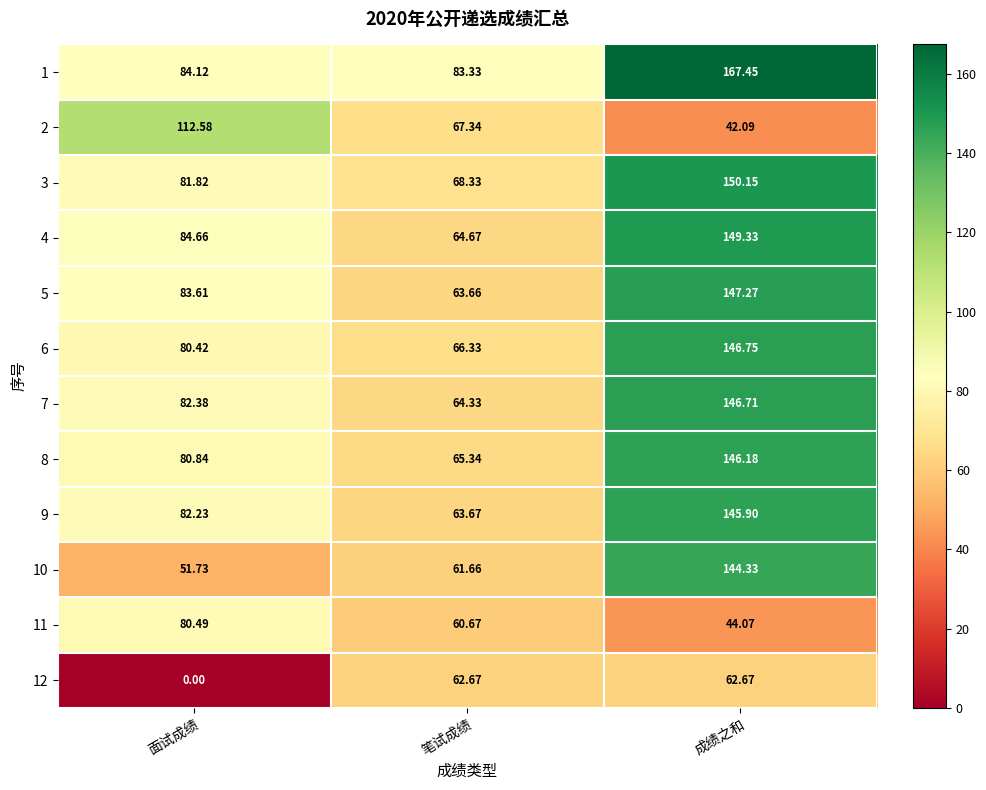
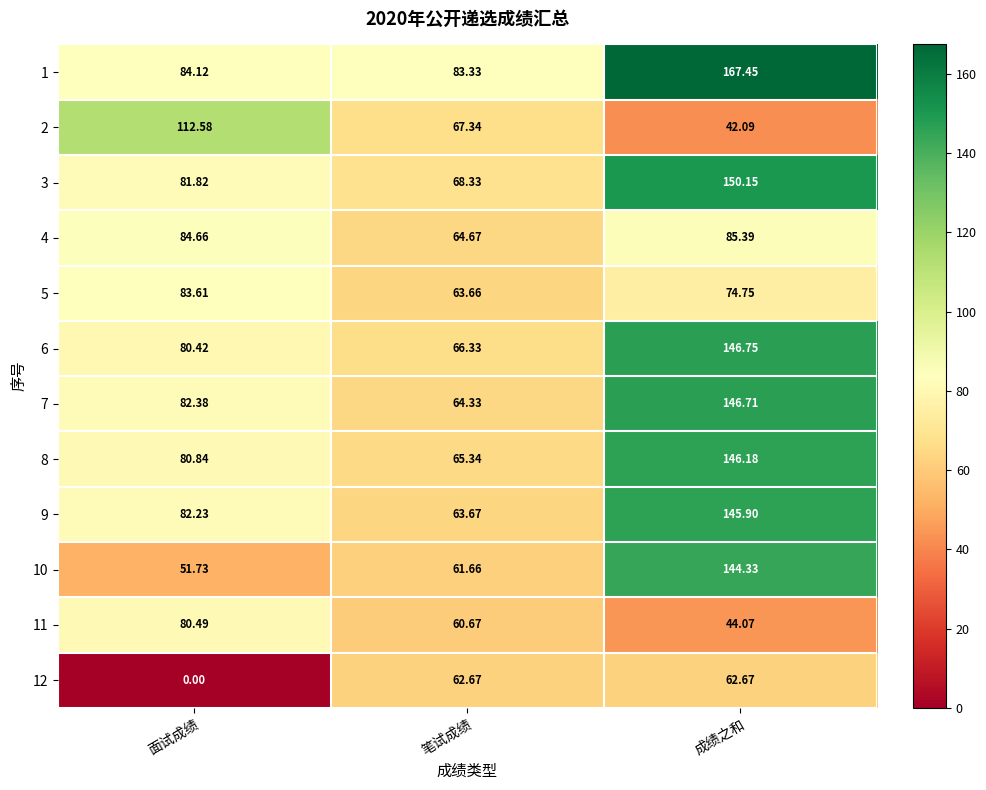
  {
    "1": {
      "面试成绩": 84.12,
      "笔试成绩": 83.33,
      "成绩之和": 167.45
    },
    "2": {
      "面试成绩": 112.58,
      "笔试成绩": 67.34,
      "成绩之和": 42.09
    },
    "3": {
      "面试成绩": 81.82,
      "笔试成绩": 68.33,
      "成绩之和": 150.15
    },
    "4": {
      "面试成绩": 84.66,
      "笔试成绩": 64.67,
-     "成绩之和": 149.33
+     "成绩之和": 85.39
    },
    "5": {
      "面试成绩": 83.61,
      "笔试成绩": 63.66,
-     "成绩之和": 147.27
+     "成绩之和": 74.75
    },
    "6": {
      "面试成绩": 80.42,
      "笔试成绩": 66.33,
      "成绩之和": 146.75
    },
    "7": {
      "面试成绩": 82.38,
      "笔试成绩": 64.33,
      "成绩之和": 146.71
    },
    "8": {
      "面试成绩": 80.84,
      "笔试成绩": 65.34,
      "成绩之和": 146.18
    },
    "9": {
      "面试成绩": 82.23,
      "笔试成绩": 63.67,
      "成绩之和": 145.90
    },
    "10": {
      "面试成绩": 51.73,
      "笔试成绩": 61.66,
      "成绩之和": 144.33
    },
    "11": {
      "面试成绩": 80.49,
      "笔试成绩": 60.67,
      "成绩之和": 44.07
    },
    "12": {
      "面试成绩": 0.00,
      "笔试成绩": 62.67,
      "成绩之和": 62.67
    }
  }
